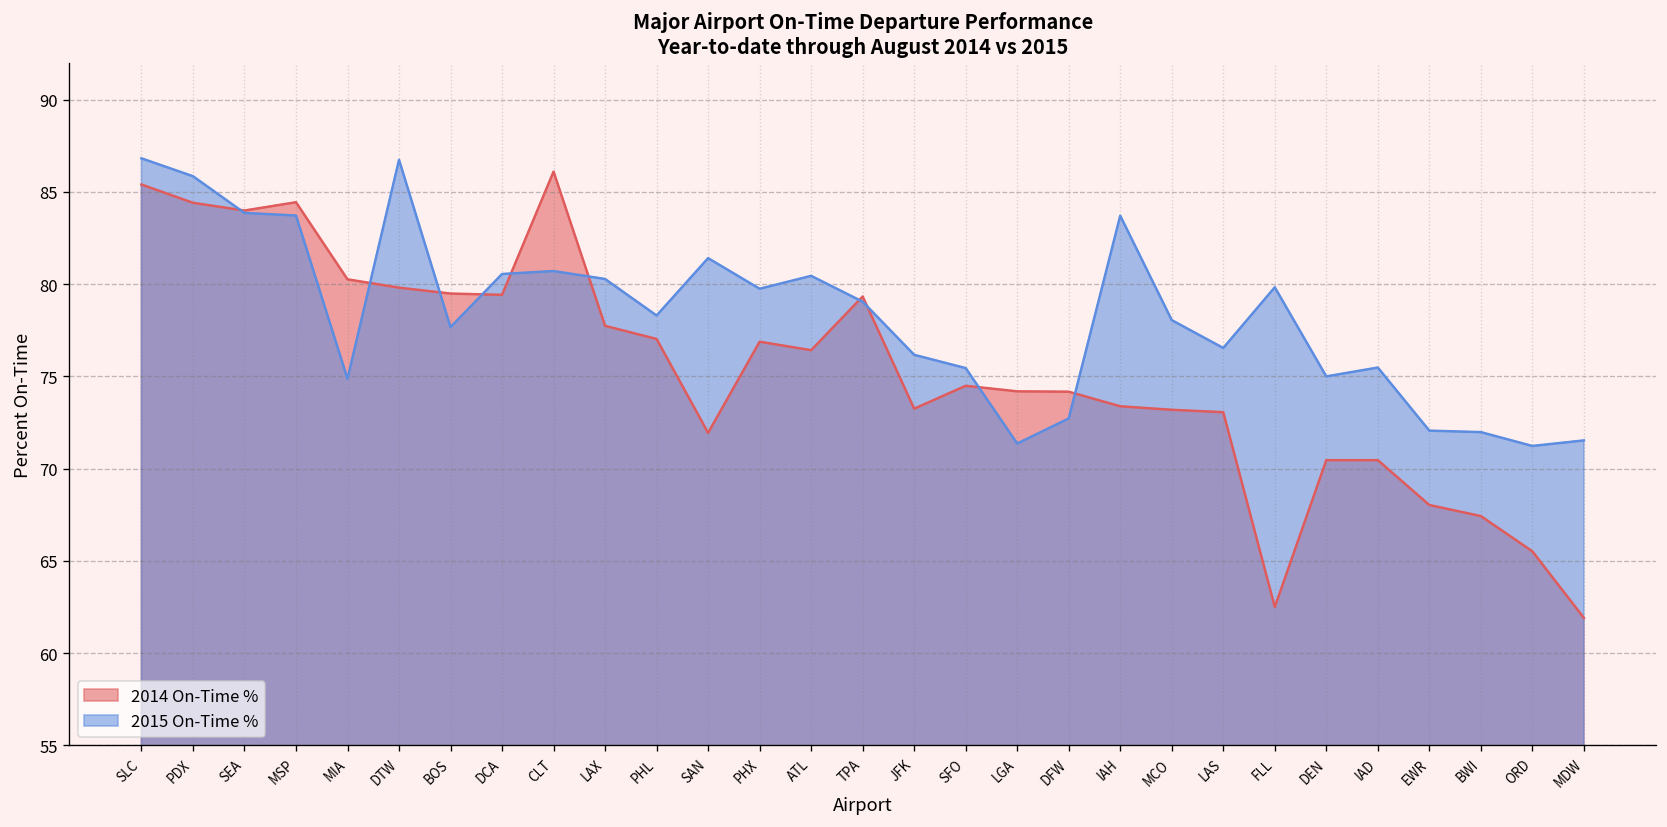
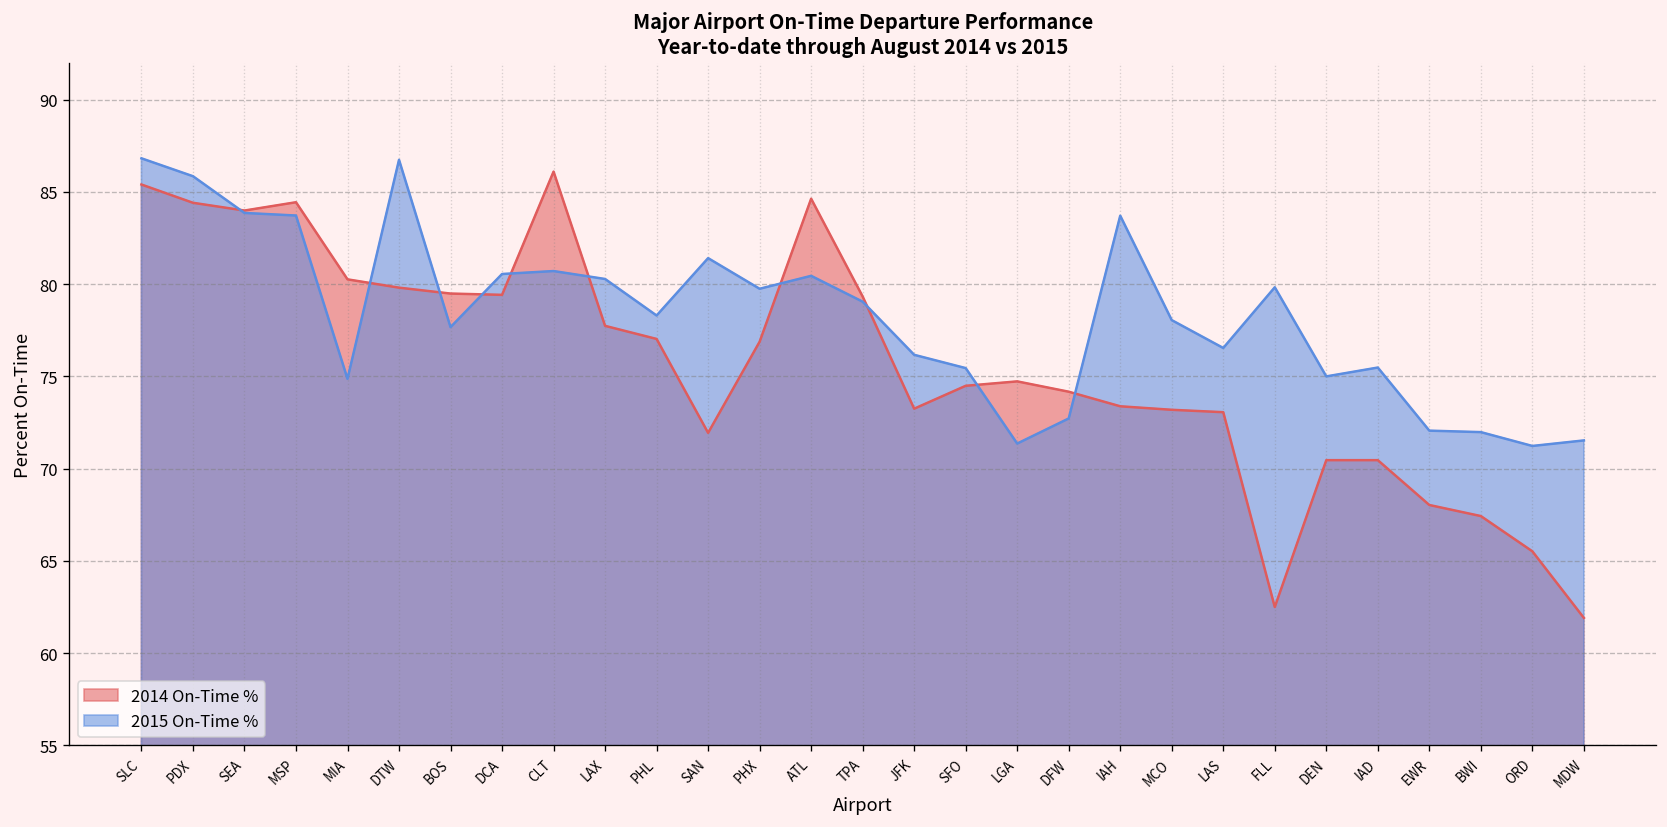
  {
    "2014 On-Time %": {
      "SLC": 85.4,
      "PDX": 84.4,
      "MSP": 84.4,
      "MIA": 80.3,
      "DTW": 79.8,
      "BOS": 79.5,
      "DCA": 79.4,
      "CLT": 86.1,
      "LAX": 77.7,
      "PHL": 77.0,
      "SAN": 71.9,
      "PHX": 76.9,
-     "ATL": 76.4,
+     "ATL": 84.6,
      "TPA": 79.3,
      "JFK": 73.3,
      "SFO": 74.5,
-     "LGA": 74.2,
+     "LGA": 74.7,
      "DFW": 74.2,
      "IAH": 73.4,
      "MCO": 73.2,
      "LAS": 73.1,
      "FLL": 62.5,
      "DEN": 70.5,
      "IAD": 70.5,
      "EWR": 68.0,
      "BWI": 67.4,
      "ORD": 65.5,
      "MDW": 61.9
    },
    "2015 On-Time %": {
      "SLC": 86.8,
      "PDX": 85.9,
      "MSP": 83.7,
      "MIA": 74.9,
      "DTW": 86.7,
      "BOS": 77.7,
      "DCA": 80.6,
      "CLT": 80.7,
      "LAX": 80.3,
      "PHL": 78.3,
      "SAN": 81.4,
      "PHX": 79.8,
      "ATL": 80.5,
      "TPA": 79.1,
      "JFK": 76.2,
      "SFO": 75.5,
      "LGA": 71.4,
      "DFW": 72.7,
      "IAH": 83.7,
      "MCO": 78.1,
      "LAS": 76.5,
      "FLL": 79.8,
      "DEN": 75.0,
      "IAD": 75.5,
      "EWR": 72.1,
      "BWI": 72.0,
      "ORD": 71.2,
      "MDW": 71.5
    }
  }
